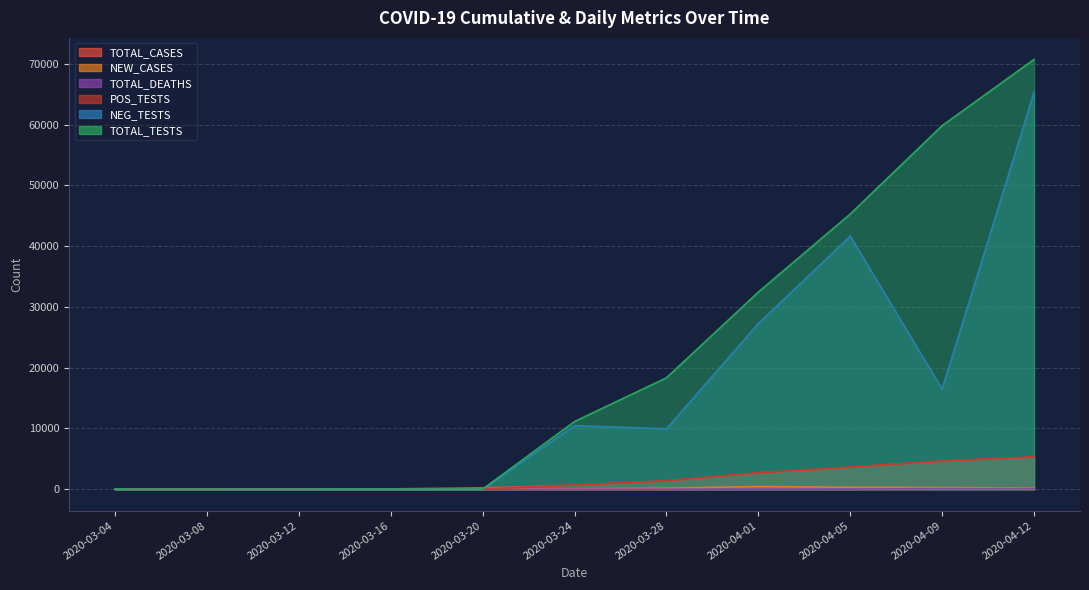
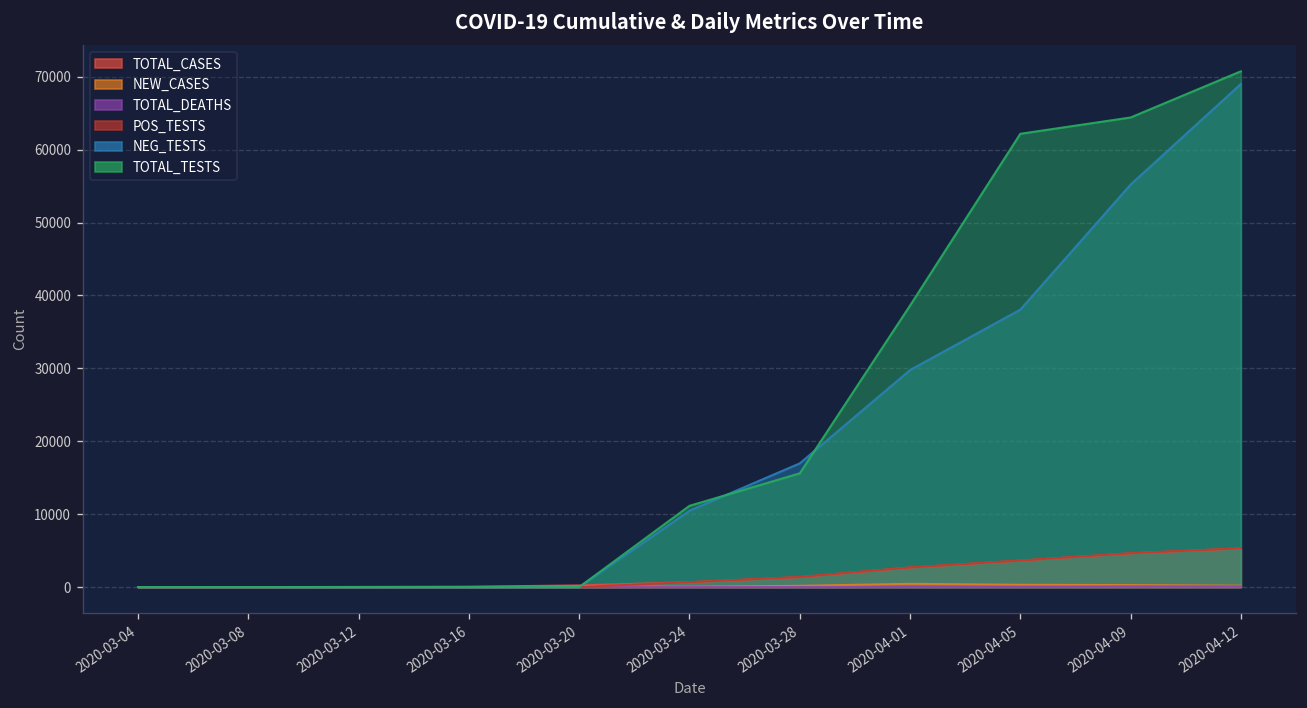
  {
    "TOTAL_DEATHS": {
      "2020-04-01": 0
    },
    "NEG_TESTS": {
      "2020-03-24": 10000,
-     "2020-03-28": 10000,
-     "2020-04-01": 27000,
-     "2020-04-05": 42000,
-     "2020-04-09": 16000,
-     "2020-04-12": 65000
+     "2020-03-28": 17000,
+     "2020-04-01": 30000,
+     "2020-04-05": 38000,
+     "2020-04-09": 55000,
+     "2020-04-12": 69000
    },
    "TOTAL_TESTS": {
      "2020-03-24": 11000,
-     "2020-03-28": 18000,
-     "2020-04-01": 32000,
-     "2020-04-05": 45000,
-     "2020-04-09": 60000,
+     "2020-03-28": 16000,
+     "2020-04-01": 39000,
+     "2020-04-05": 62000,
+     "2020-04-09": 64000,
      "2020-04-12": 71000
    }
  }
